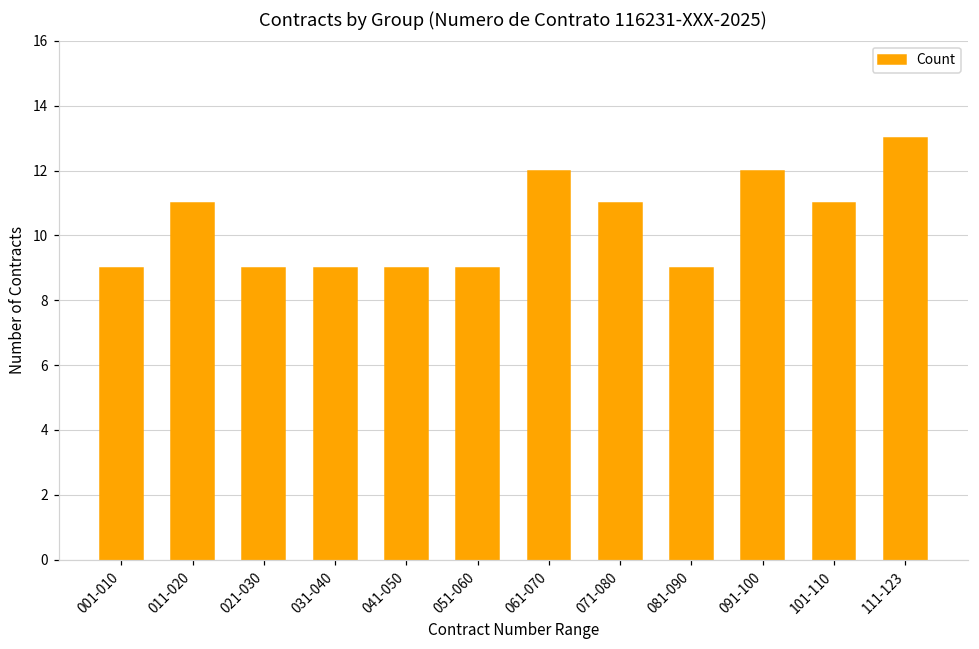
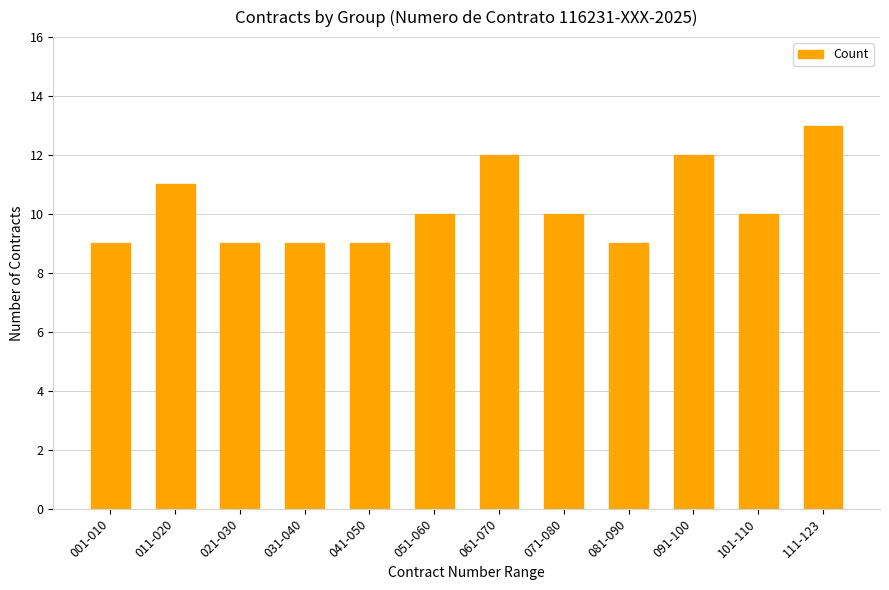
  {
    "001-010": 9,
    "011-020": 11,
    "021-030": 9,
    "031-040": 9,
    "041-050": 9,
-   "051-060": 9,
+   "051-060": 10,
    "061-070": 12,
-   "071-080": 11,
+   "071-080": 10,
    "081-090": 9,
    "091-100": 12,
-   "101-110": 11,
+   "101-110": 10,
    "111-123": 13
  }
